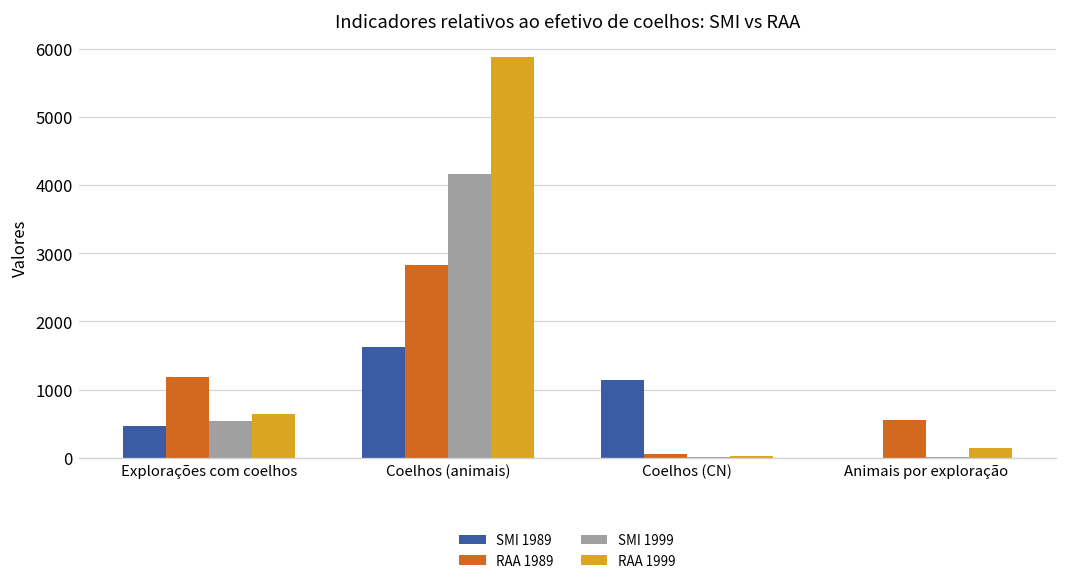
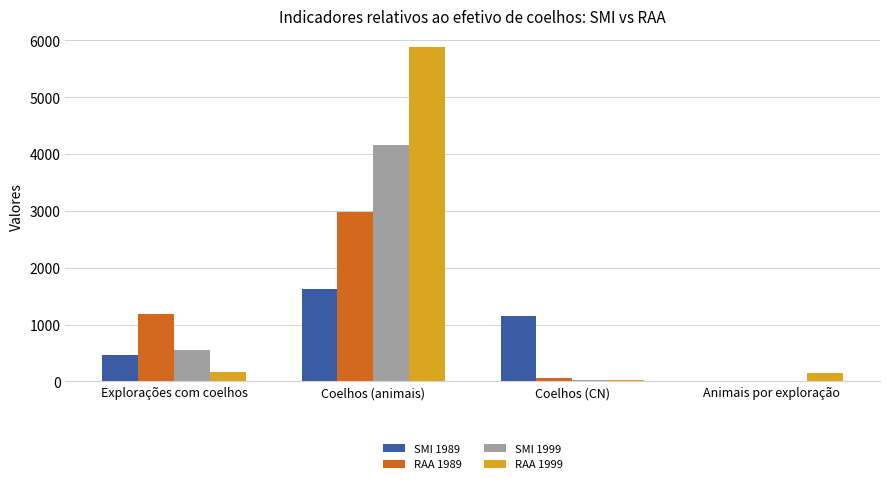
  {
    "SMI 1989": {
      "Explorações com coelhos": 500,
      "Coelhos (animais)": 1600,
      "Coelhos (CN)": 1100
    },
    "RAA 1989": {
      "Explorações com coelhos": 1200,
-     "Coelhos (animais)": 2800,
+     "Coelhos (animais)": 3000,
      "Coelhos (CN)": 100,
-     "Animais por exploração": 600
+     "Animais por exploração": 0
    },
    "SMI 1999": {
      "Explorações com coelhos": 500,
      "Coelhos (animais)": 4200
    },
    "RAA 1999": {
-     "Explorações com coelhos": 600,
+     "Explorações com coelhos": 200,
      "Coelhos (animais)": 5900,
      "Animais por exploração": 200
    }
  }
